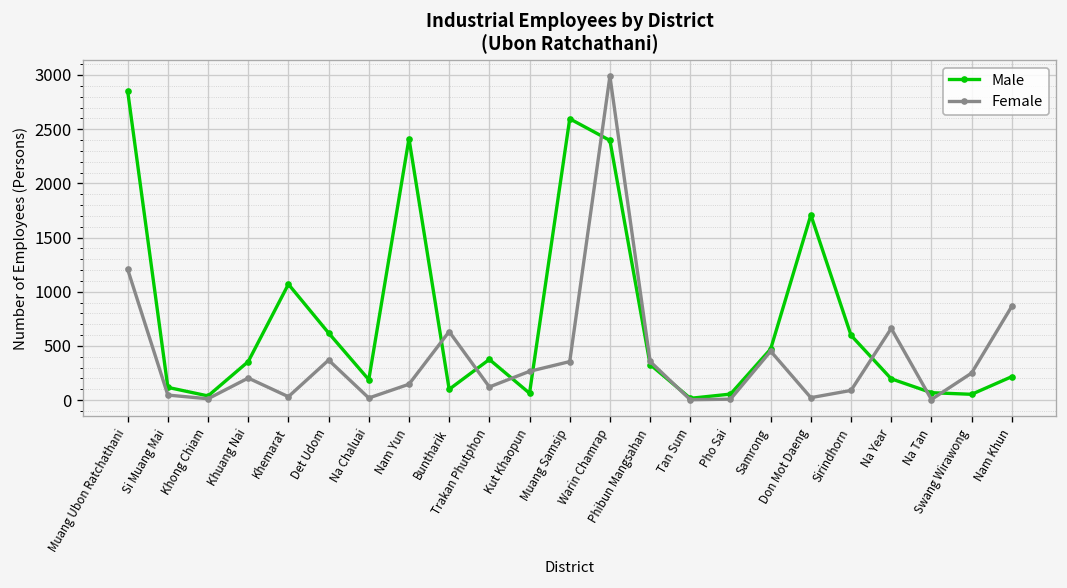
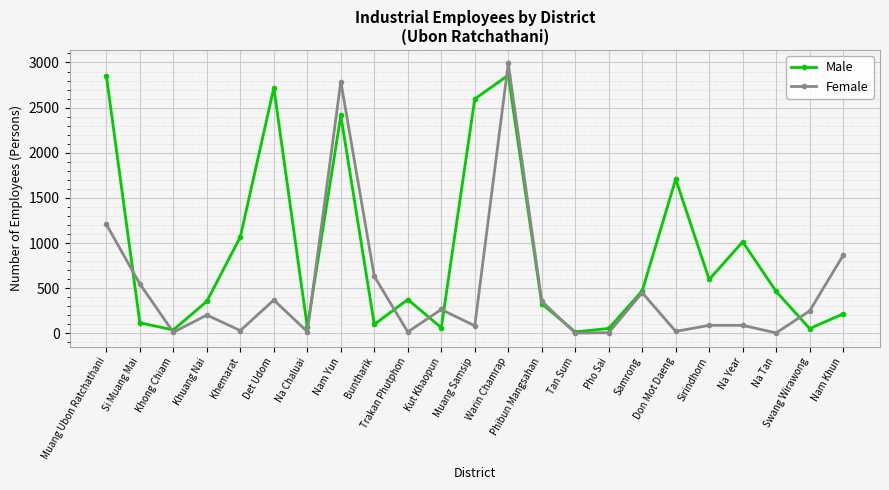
  {
    "Male": {
      "Muang Ubon Ratchathani": 2900,
      "Si Muang Mai": 100,
      "Khuang Nai": 400,
      "Khemarat": 1100,
-     "Det Udom": 600,
-     "Na Chaluai": 200,
+     "Det Udom": 2700,
+     "Na Chaluai": 100,
      "Nam Yun": 2400,
      "Buntharik": 100,
      "Trakan Phutphon": 400,
      "Kut Khaopun": 100,
      "Muang Samsip": 2600,
-     "Warin Chamrap": 2400,
+     "Warin Chamrap": 2900,
      "Phibun Mangsahan": 300,
      "Pho Sai": 100,
      "Don Mot Daeng": 1700,
      "Sirindhorn": 600,
-     "Na Year": 200,
-     "Na Tan": 100,
+     "Na Year": 1000,
+     "Na Tan": 500,
      "Swang Wirawong": 100,
      "Nam Khun": 200
    },
    "Female": {
      "Muang Ubon Ratchathani": 1200,
-     "Si Muang Mai": 0,
+     "Si Muang Mai": 500,
      "Khuang Nai": 200,
      "Khemarat": 0,
      "Det Udom": 400,
      "Na Chaluai": 0,
-     "Nam Yun": 100,
+     "Nam Yun": 2800,
      "Buntharik": 600,
-     "Trakan Phutphon": 100,
+     "Trakan Phutphon": 0,
      "Kut Khaopun": 300,
-     "Muang Samsip": 400,
+     "Muang Samsip": 100,
      "Warin Chamrap": 3000,
      "Phibun Mangsahan": 400,
      "Pho Sai": 0,
      "Don Mot Daeng": 0,
      "Sirindhorn": 100,
-     "Na Year": 700,
+     "Na Year": 100,
      "Na Tan": 0,
      "Swang Wirawong": 200,
      "Nam Khun": 900
    }
  }
